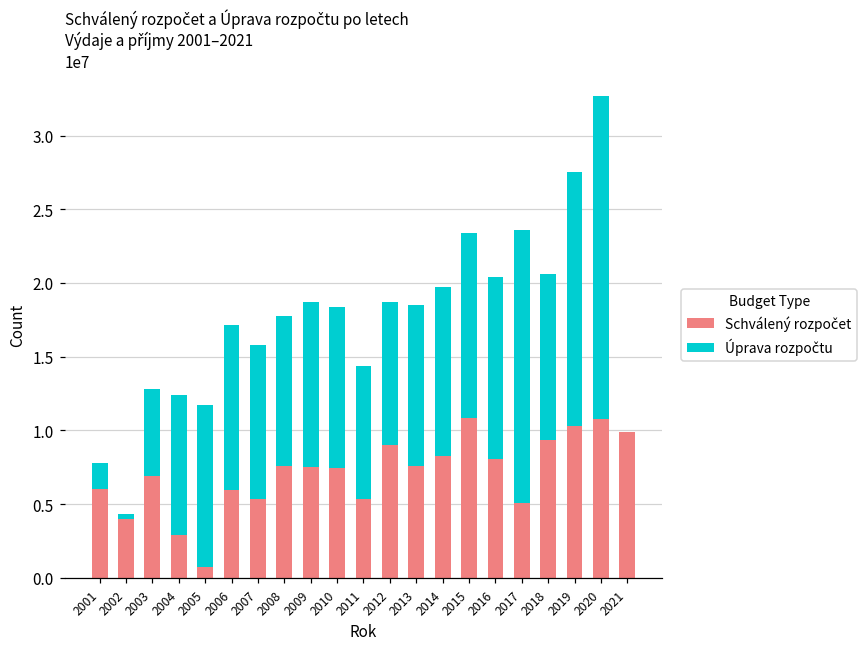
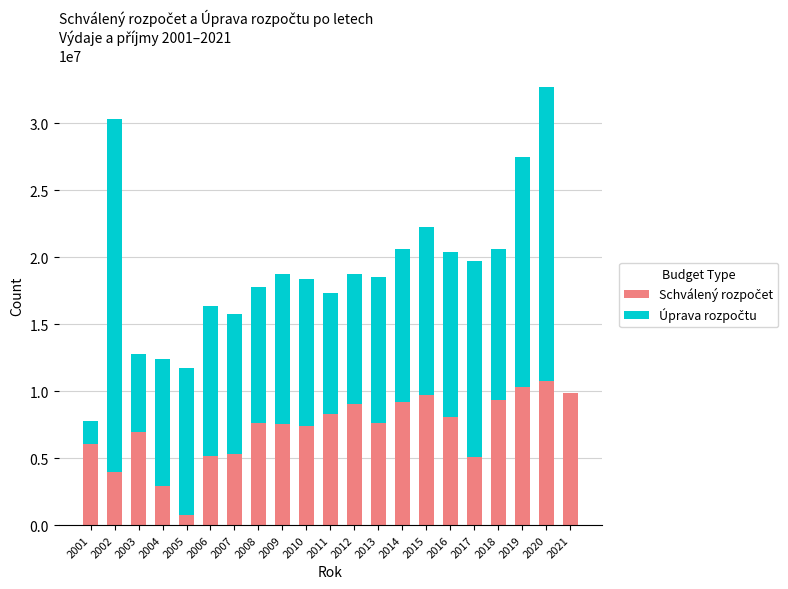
  {
    "Schválený rozpočet": {
      "2001": 6100000,
      "2002": 4000000,
      "2003": 6900000,
      "2004": 2900000,
      "2005": 800000,
-     "2006": 5900000,
+     "2006": 5200000,
      "2007": 5300000,
      "2008": 7600000,
      "2009": 7500000,
      "2010": 7400000,
-     "2011": 5400000,
+     "2011": 8300000,
      "2012": 9000000,
      "2013": 7600000,
-     "2014": 8300000,
-     "2015": 10900000,
+     "2014": 9200000,
+     "2015": 9700000,
      "2016": 8100000,
      "2017": 5100000,
      "2018": 9400000,
      "2019": 10300000,
      "2020": 10800000,
      "2021": 9900000
    },
    "Úprava rozpočtu": {
      "2001": 1700000,
-     "2002": 400000,
+     "2002": 26300000,
      "2003": 5900000,
      "2004": 9500000,
      "2005": 11000000,
      "2006": 11200000,
      "2007": 10500000,
      "2008": 10200000,
      "2009": 11200000,
      "2010": 10900000,
      "2011": 9000000,
      "2012": 9700000,
      "2013": 10900000,
      "2014": 11400000,
      "2015": 12500000,
      "2016": 12400000,
-     "2017": 18500000,
+     "2017": 14600000,
      "2018": 11300000,
      "2019": 17200000,
      "2020": 21900000,
      "2021": 0
    }
  }
